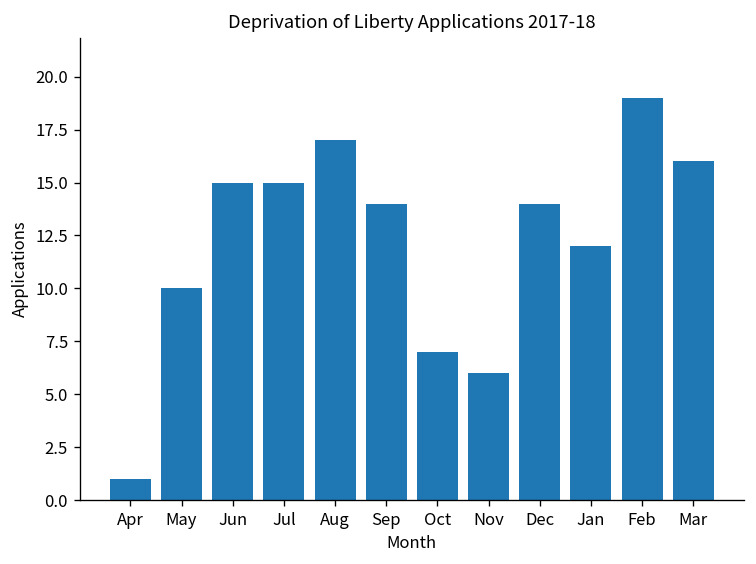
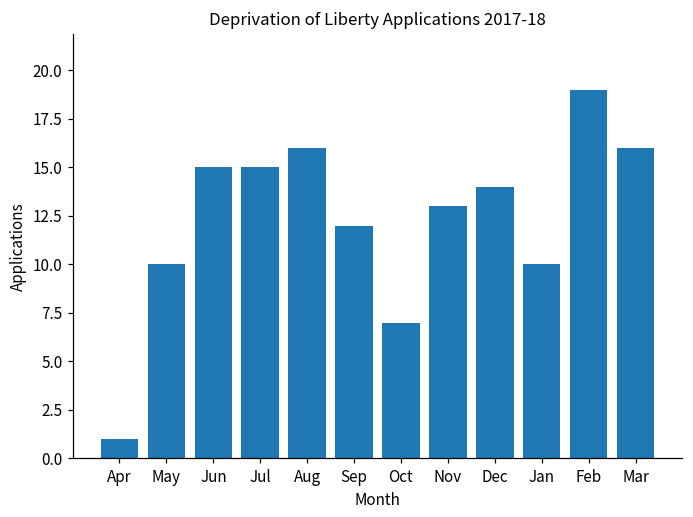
  {
    "Apr": 1,
    "May": 10,
    "Jun": 15,
    "Jul": 15,
-   "Aug": 17,
-   "Sep": 14,
+   "Aug": 16,
+   "Sep": 12,
    "Oct": 7,
-   "Nov": 6,
+   "Nov": 13,
    "Dec": 14,
-   "Jan": 12,
+   "Jan": 10,
    "Feb": 19,
    "Mar": 16
  }
